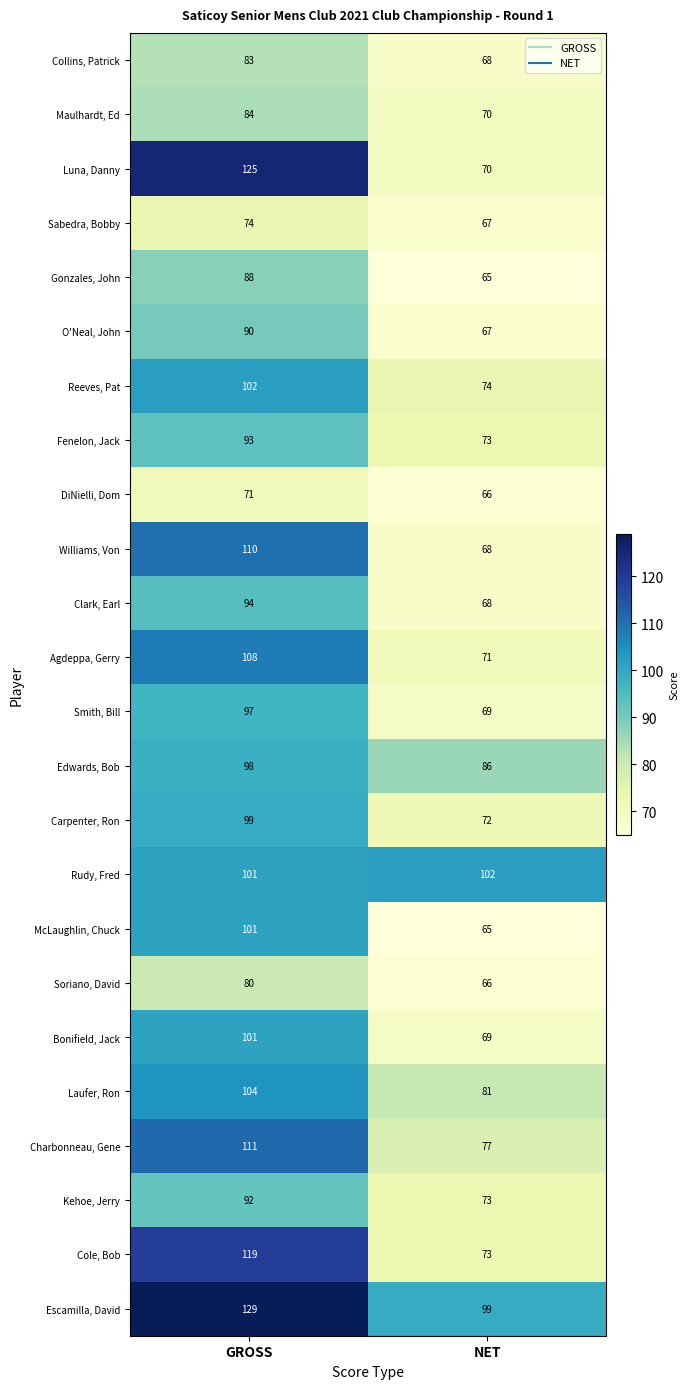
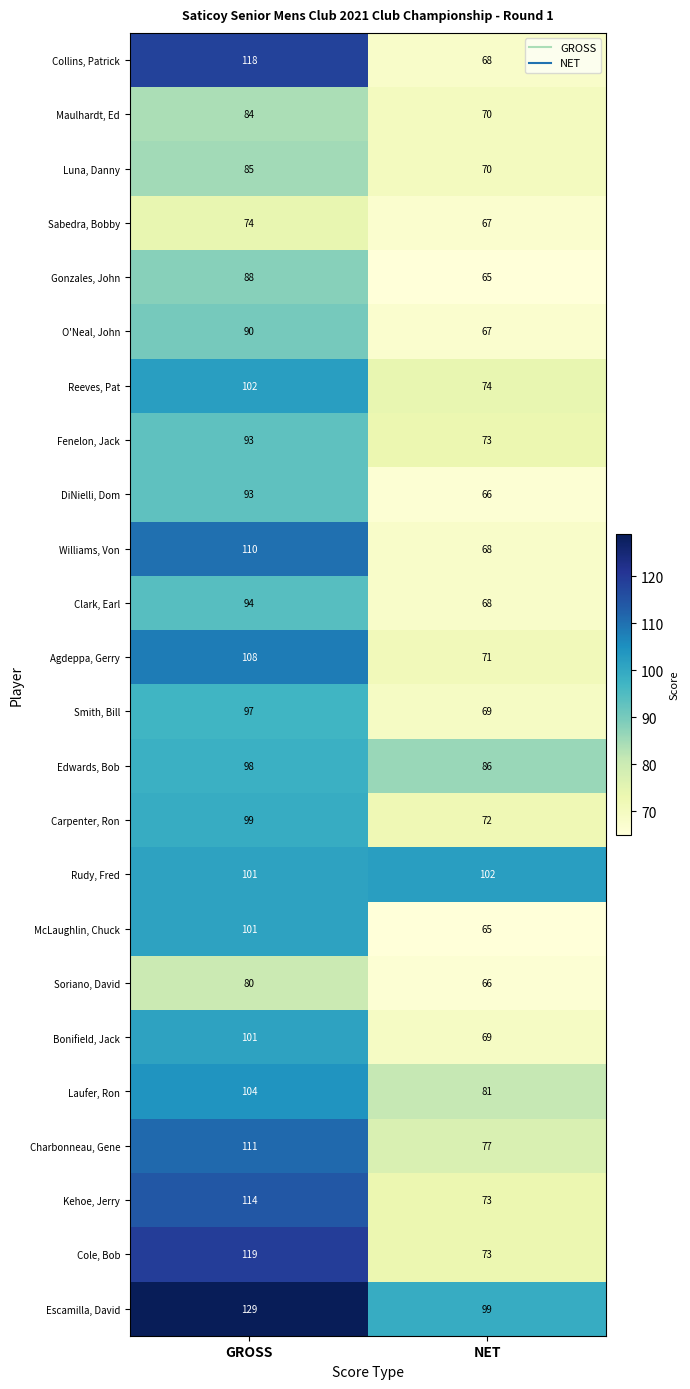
  {
    "Collins, Patrick": {
-     "GROSS": 83,
+     "GROSS": 118,
      "NET": 68
    },
    "Maulhardt, Ed": {
      "GROSS": 84,
      "NET": 70
    },
    "Luna, Danny": {
-     "GROSS": 125,
+     "GROSS": 85,
      "NET": 70
    },
    "Sabedra, Bobby": {
      "GROSS": 74,
      "NET": 67
    },
    "Gonzales, John": {
      "GROSS": 88,
      "NET": 65
    },
    "O'Neal, John": {
      "GROSS": 90,
      "NET": 67
    },
    "Reeves, Pat": {
      "GROSS": 102,
      "NET": 74
    },
    "Fenelon, Jack": {
      "GROSS": 93,
      "NET": 73
    },
    "DiNielli, Dom": {
-     "GROSS": 71,
+     "GROSS": 93,
      "NET": 66
    },
    "Williams, Von": {
      "GROSS": 110,
      "NET": 68
    },
    "Clark, Earl": {
      "GROSS": 94,
      "NET": 68
    },
    "Agdeppa, Gerry": {
      "GROSS": 108,
      "NET": 71
    },
    "Smith, Bill": {
      "GROSS": 97,
      "NET": 69
    },
    "Edwards, Bob": {
      "GROSS": 98,
      "NET": 86
    },
    "Carpenter, Ron": {
      "GROSS": 99,
      "NET": 72
    },
    "Rudy, Fred": {
      "GROSS": 101,
      "NET": 102
    },
    "McLaughlin, Chuck": {
      "GROSS": 101,
      "NET": 65
    },
    "Soriano, David": {
      "GROSS": 80,
      "NET": 66
    },
    "Bonifield, Jack": {
      "GROSS": 101,
      "NET": 69
    },
    "Laufer, Ron": {
      "GROSS": 104,
      "NET": 81
    },
    "Charbonneau, Gene": {
      "GROSS": 111,
      "NET": 77
    },
    "Kehoe, Jerry": {
-     "GROSS": 92,
+     "GROSS": 114,
      "NET": 73
    },
    "Cole, Bob": {
      "GROSS": 119,
      "NET": 73
    },
    "Escamilla, David": {
      "GROSS": 129,
      "NET": 99
    }
  }
